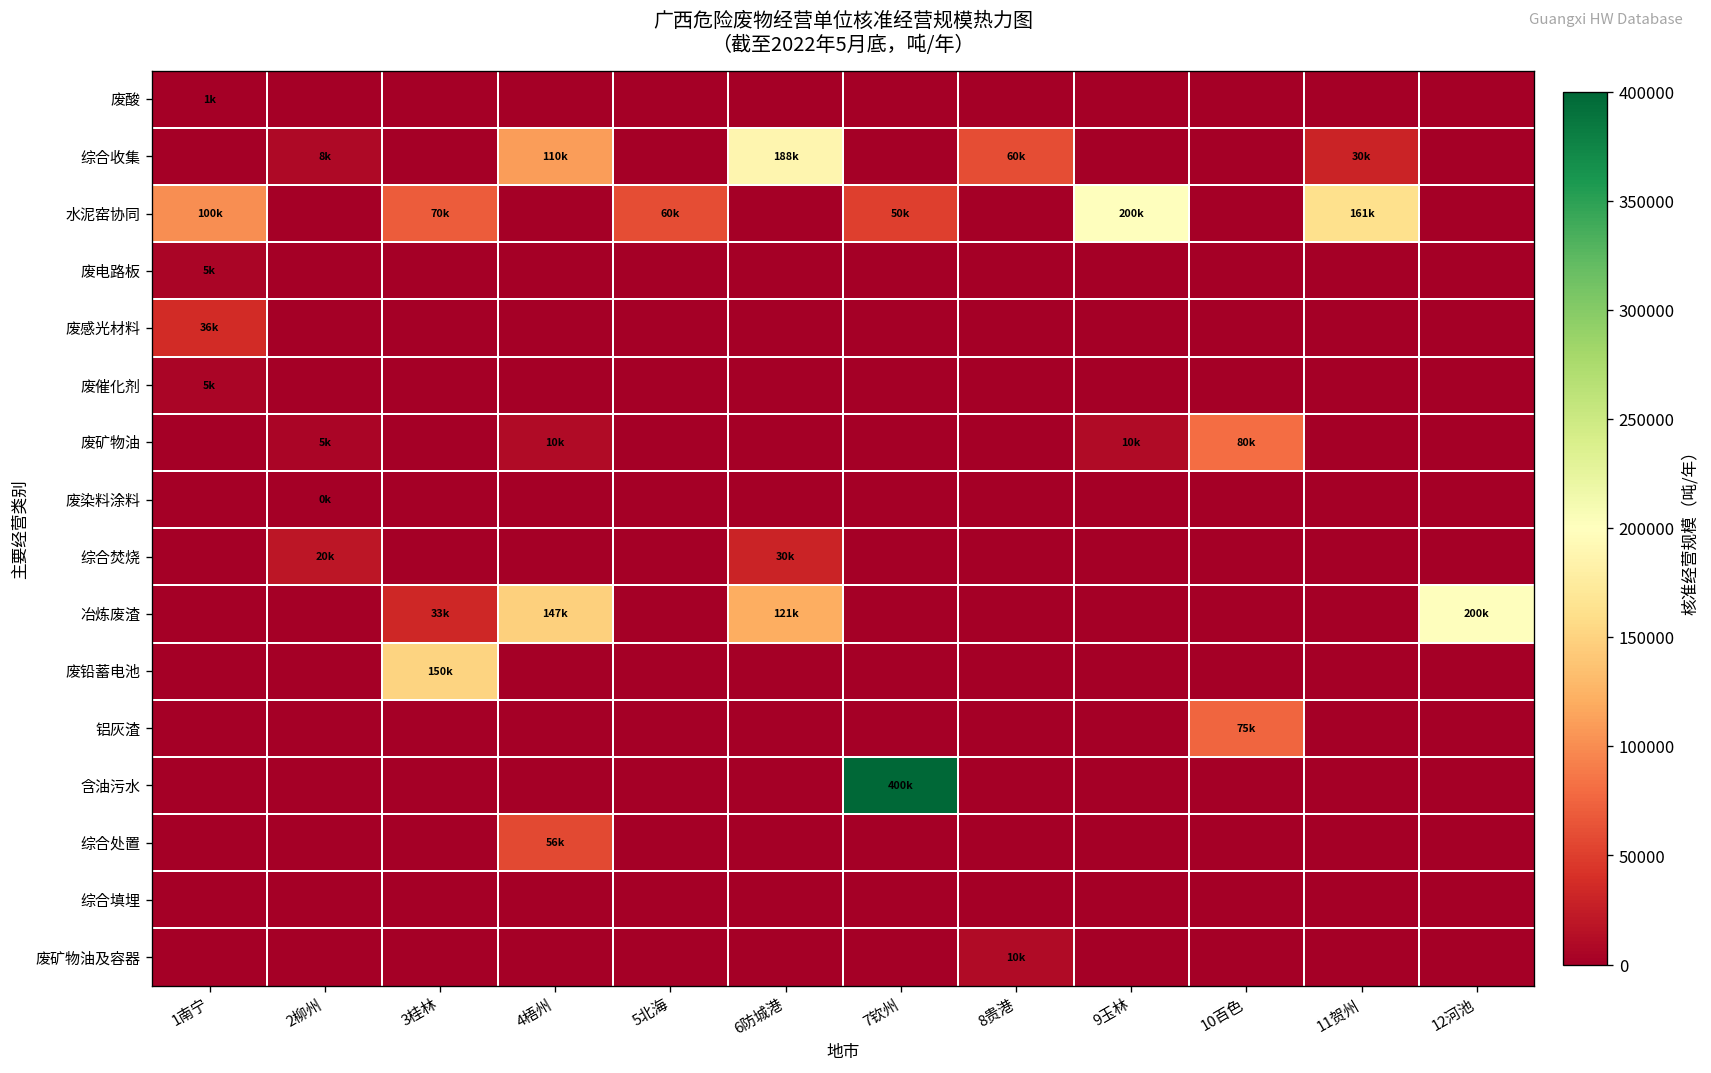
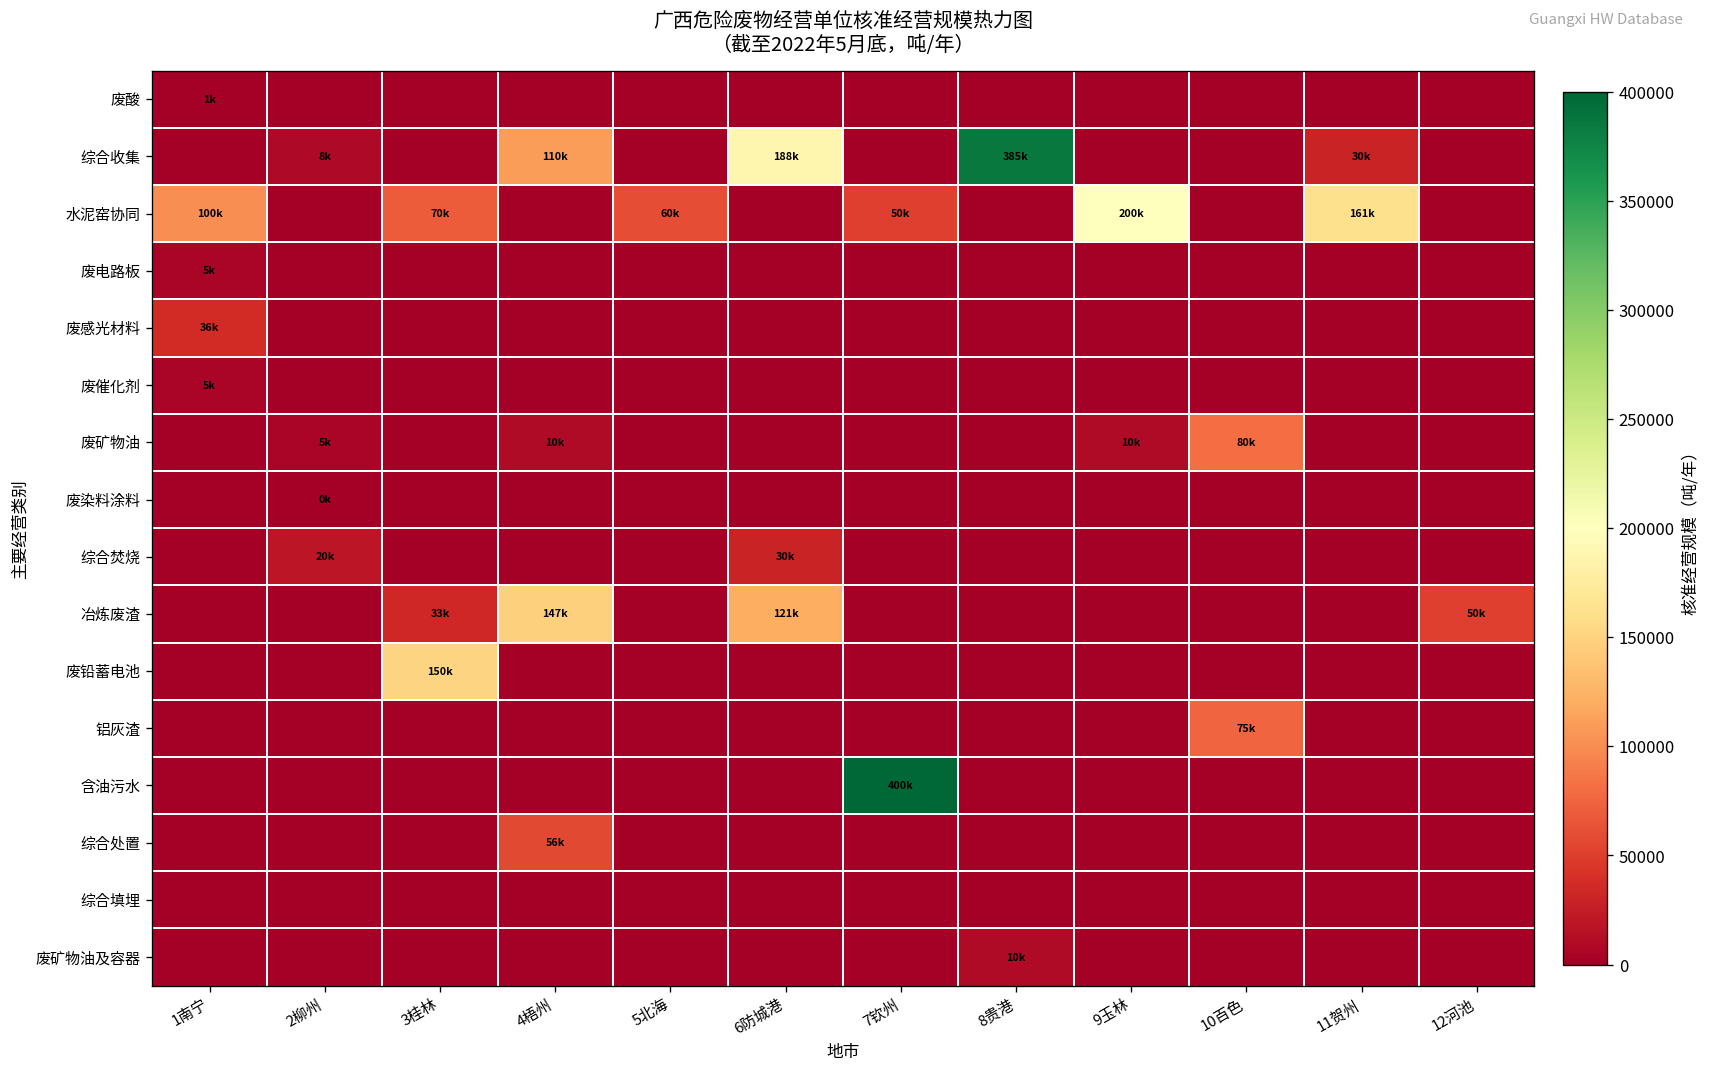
  {
    "废酸": {
      "1南宁": "1k"
    },
    "综合收集": {
      "2柳州": "8k",
      "4梧州": "110k",
      "6防城港": "188k",
-     "8贵港": "60k",
+     "8贵港": "385k",
      "11贺州": "30k"
    },
    "水泥窑协同": {
      "1南宁": "100k",
      "3桂林": "70k",
      "5北海": "60k",
      "7钦州": "50k",
      "9玉林": "200k",
      "11贺州": "161k"
    },
    "废电路板": {
      "1南宁": "5k"
    },
    "废感光材料": {
      "1南宁": "36k"
    },
    "废催化剂": {
      "1南宁": "5k"
    },
    "废矿物油": {
      "2柳州": "5k",
      "4梧州": "10k",
      "9玉林": "10k",
      "10百色": "80k"
    },
    "废染料涂料": {
      "2柳州": "0k"
    },
    "综合焚烧": {
      "2柳州": "20k",
      "6防城港": "30k"
    },
    "冶炼废渣": {
      "3桂林": "33k",
      "4梧州": "147k",
      "6防城港": "121k",
-     "12河池": "200k"
+     "12河池": "50k"
    },
    "废铅蓄电池": {
      "3桂林": "150k"
    },
    "铝灰渣": {
      "10百色": "75k"
    },
    "含油污水": {
      "7钦州": "400k"
    },
    "综合处置": {
      "4梧州": "56k"
    },
    "废矿物油及容器": {
      "8贵港": "10k"
    }
  }
